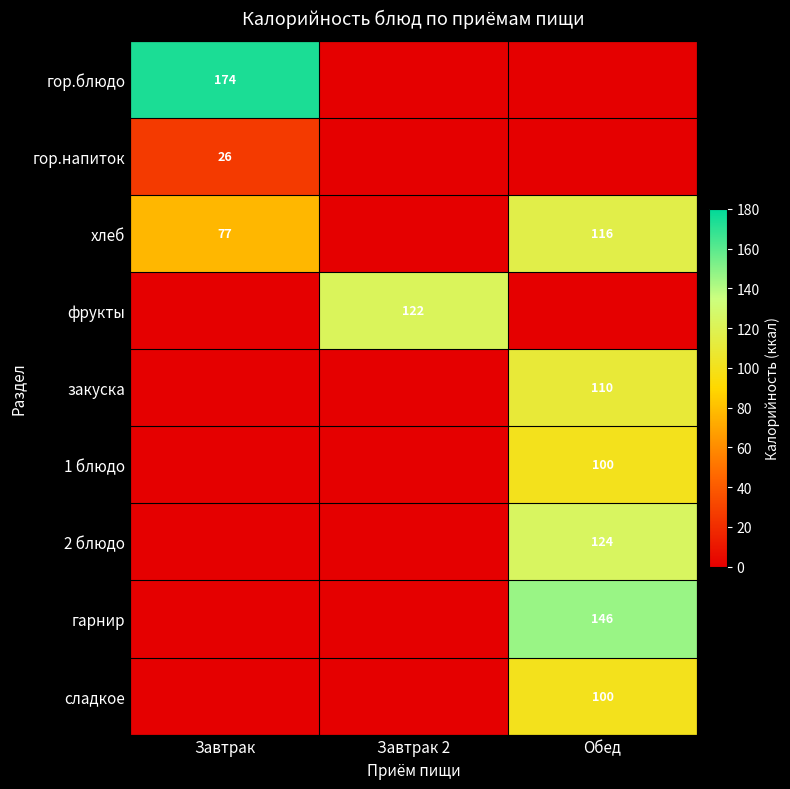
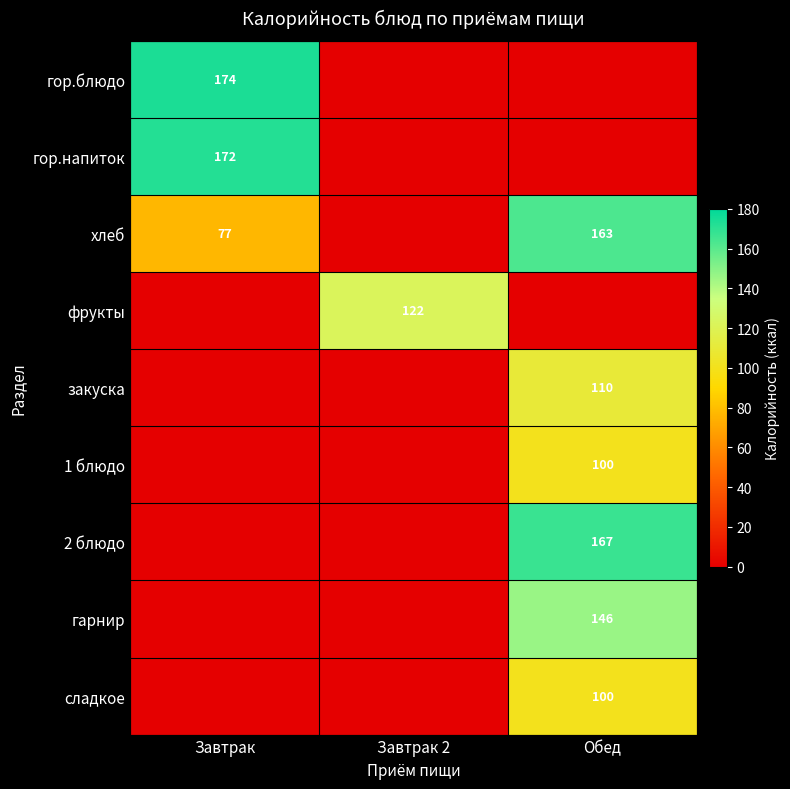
  {
    "гор.блюдо": {
      "Завтрак": 174
    },
    "гор.напиток": {
-     "Завтрак": 26
+     "Завтрак": 172
    },
    "хлеб": {
      "Завтрак": 77,
-     "Обед": 116
+     "Обед": 163
    },
    "фрукты": {
      "Завтрак 2": 122
    },
    "закуска": {
      "Обед": 110
    },
    "1 блюдо": {
      "Обед": 100
    },
    "2 блюдо": {
-     "Обед": 124
+     "Обед": 167
    },
    "гарнир": {
      "Обед": 146
    },
    "сладкое": {
      "Обед": 100
    }
  }
